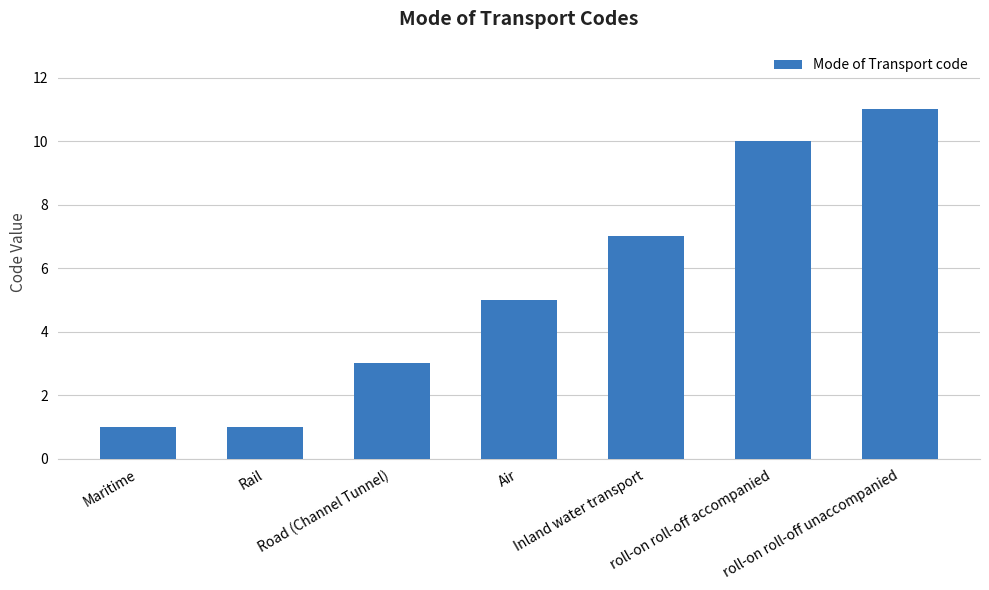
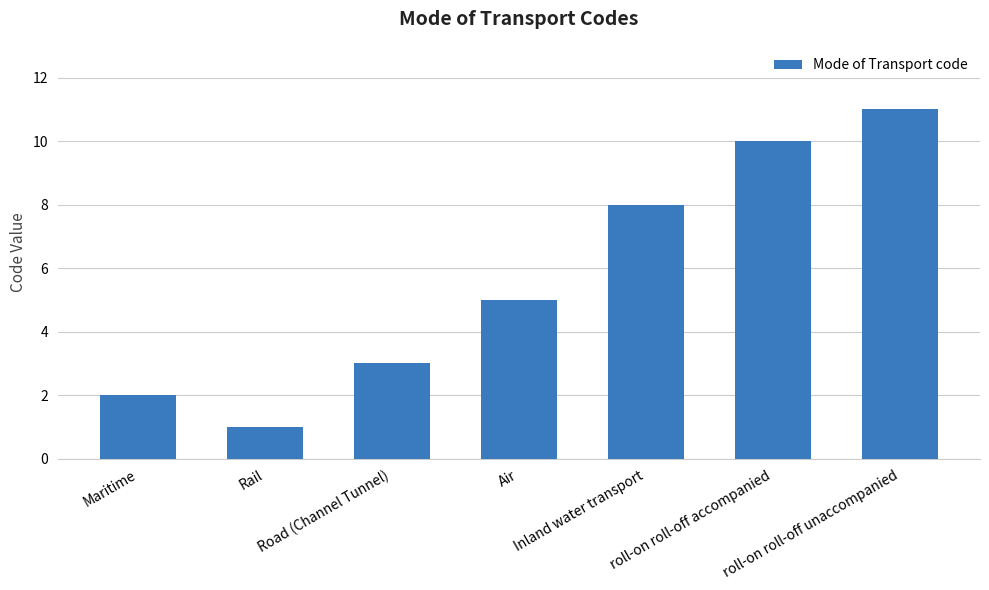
  {
-   "Maritime": 1,
+   "Maritime": 2,
    "Rail": 1,
    "Road (Channel Tunnel)": 3,
    "Air": 5,
-   "Inland water transport": 7,
+   "Inland water transport": 8,
    "roll-on roll-off accompanied": 10,
    "roll-on roll-off unaccompanied": 11
  }
